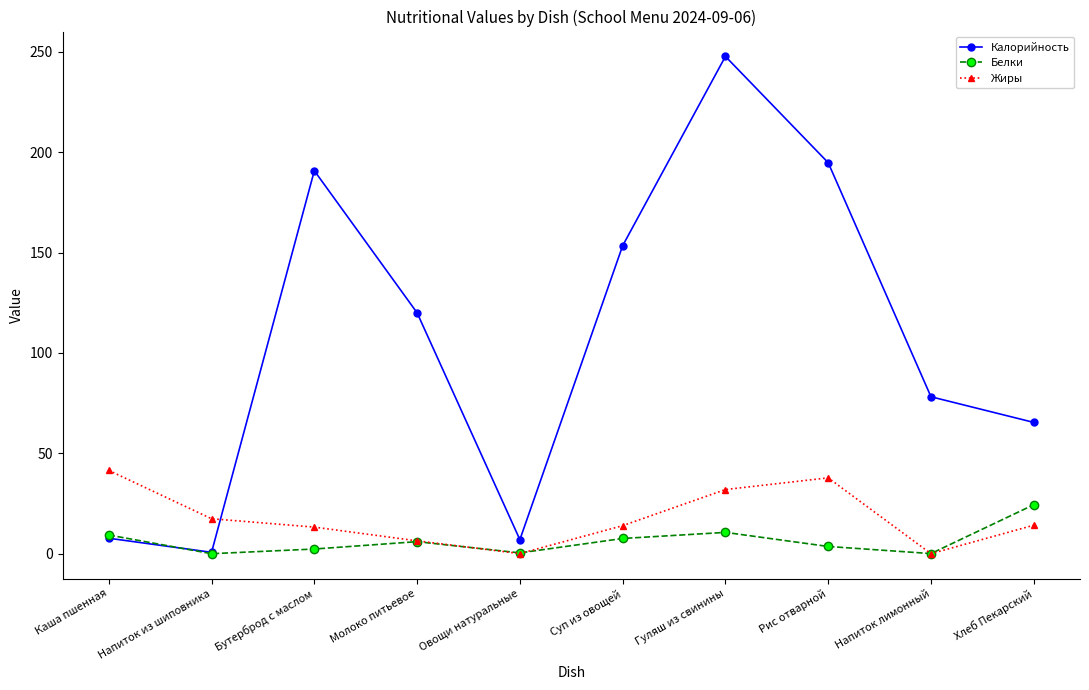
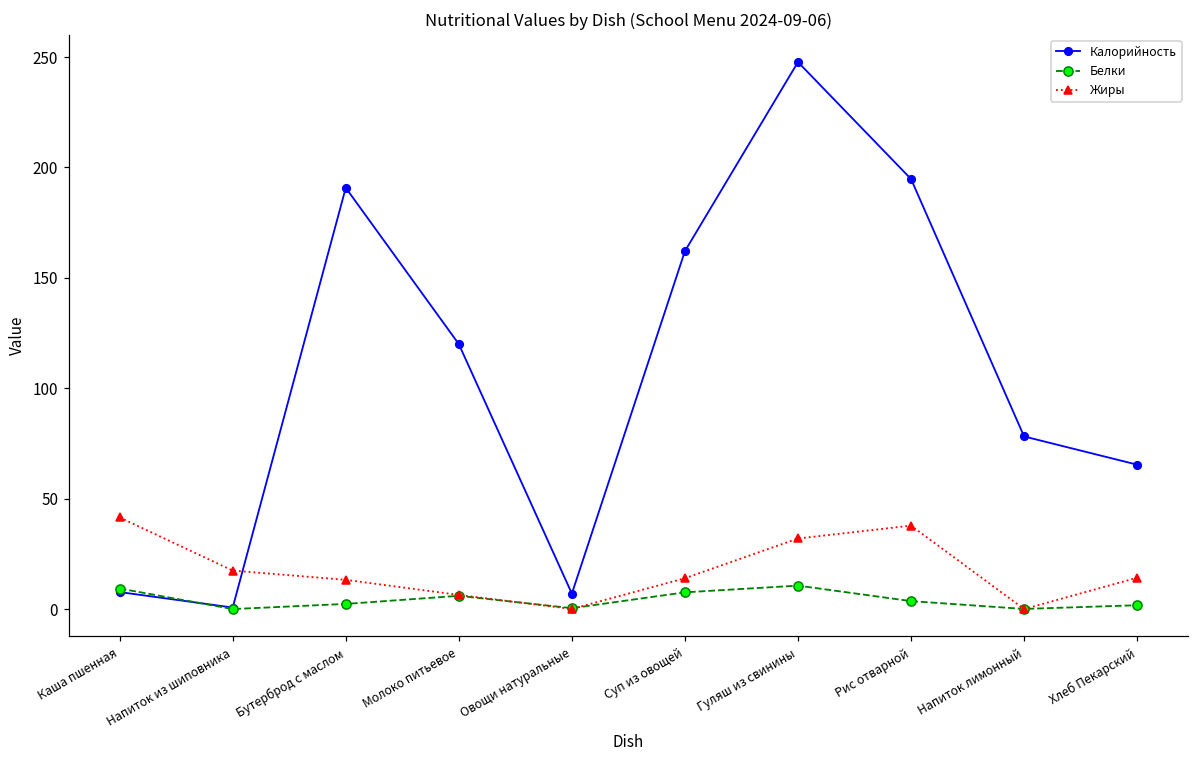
  {
    "Калорийность": {
      "Каша пшенная": 8,
      "Бутерброд с маслом": 191,
      "Молоко питьевое": 120,
      "Овощи натуральные": 7,
-     "Суп из овощей": 153,
+     "Суп из овощей": 162,
      "Гуляш из свинины": 248,
      "Рис отварной": 195,
      "Напиток лимонный": 78,
      "Хлеб Пекарский": 65
    },
    "Белки": {
      "Каша пшенная": 9,
      "Бутерброд с маслом": 2,
      "Суп из овощей": 8,
      "Гуляш из свинины": 11,
      "Рис отварной": 4,
-     "Хлеб Пекарский": 24
+     "Хлеб Пекарский": 2
    },
    "Жиры": {
      "Каша пшенная": 41,
      "Напиток из шиповника": 17,
      "Бутерброд с маслом": 13,
      "Суп из овощей": 14,
      "Гуляш из свинины": 32,
      "Рис отварной": 38,
      "Хлеб Пекарский": 14
    }
  }
